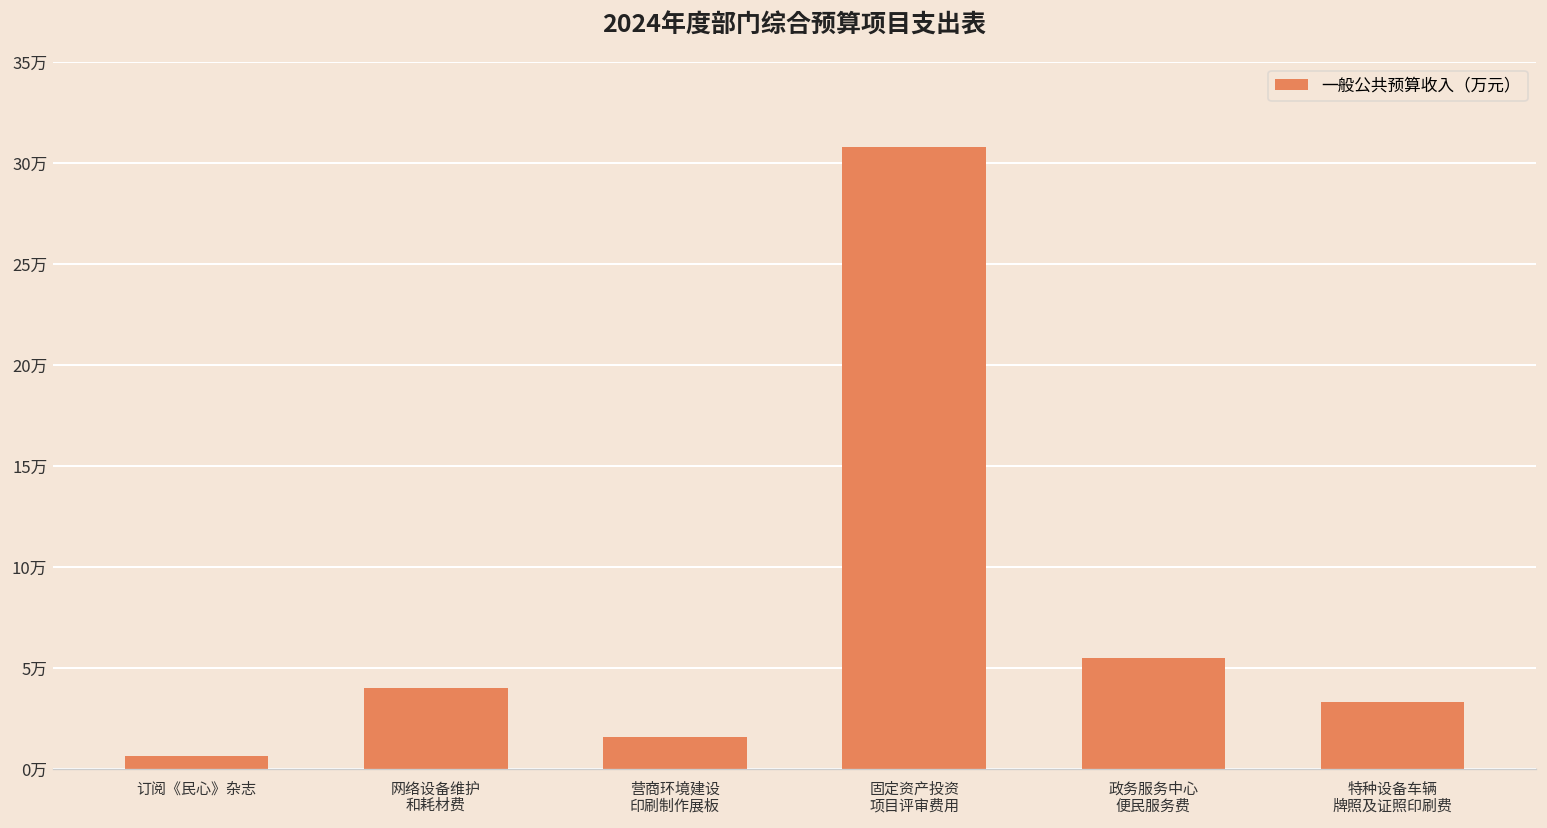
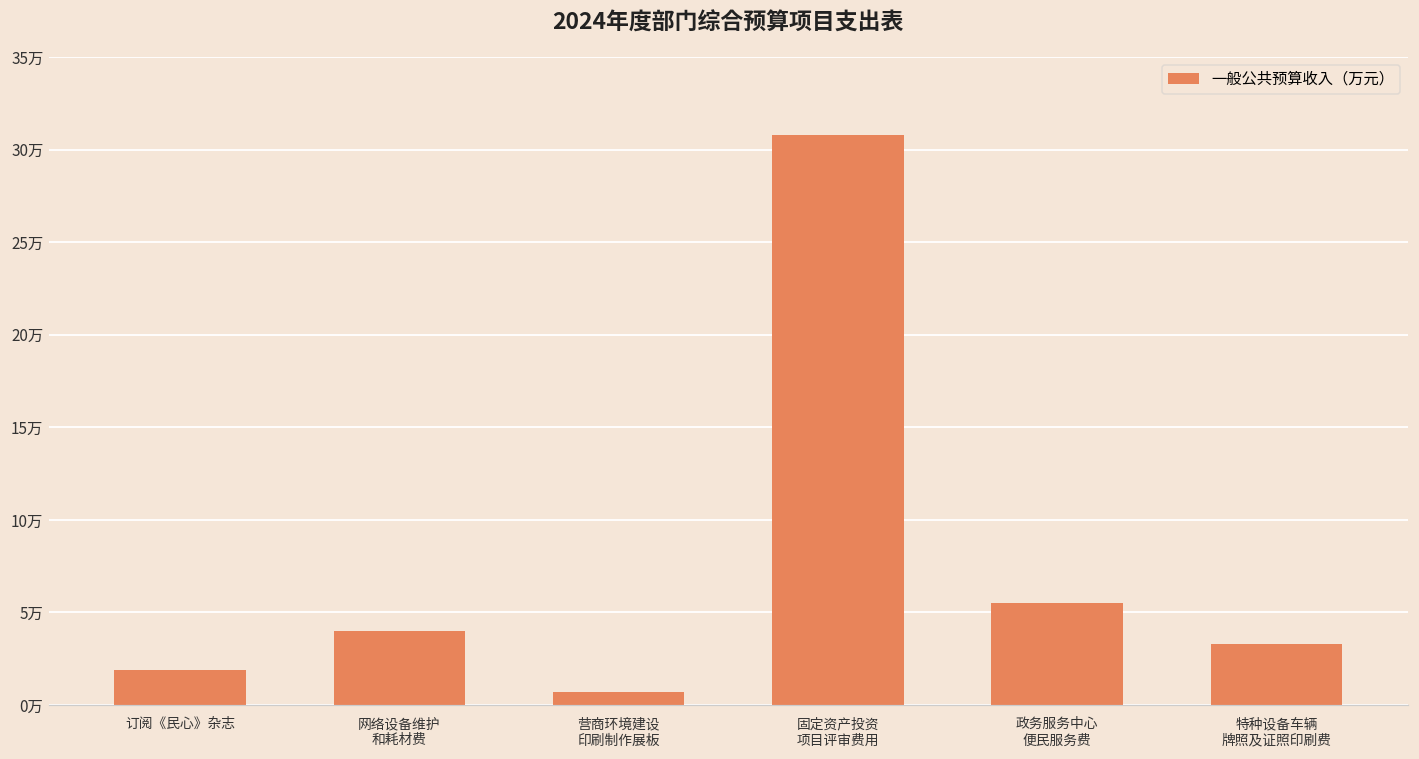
  {
-   "订阅《民心》杂志": "0.7万",
+   "订阅《民心》杂志": "1.9万",
    "网络设备维护 和耗材费": "4.0万",
-   "营商环境建设 印刷制作展板": "1.6万",
+   "营商环境建设 印刷制作展板": "0.7万",
    "固定资产投资 项目评审费用": "30.8万",
    "政务服务中心 便民服务费": "5.5万",
    "特种设备车辆 牌照及证照印刷费": "3.3万"
  }
